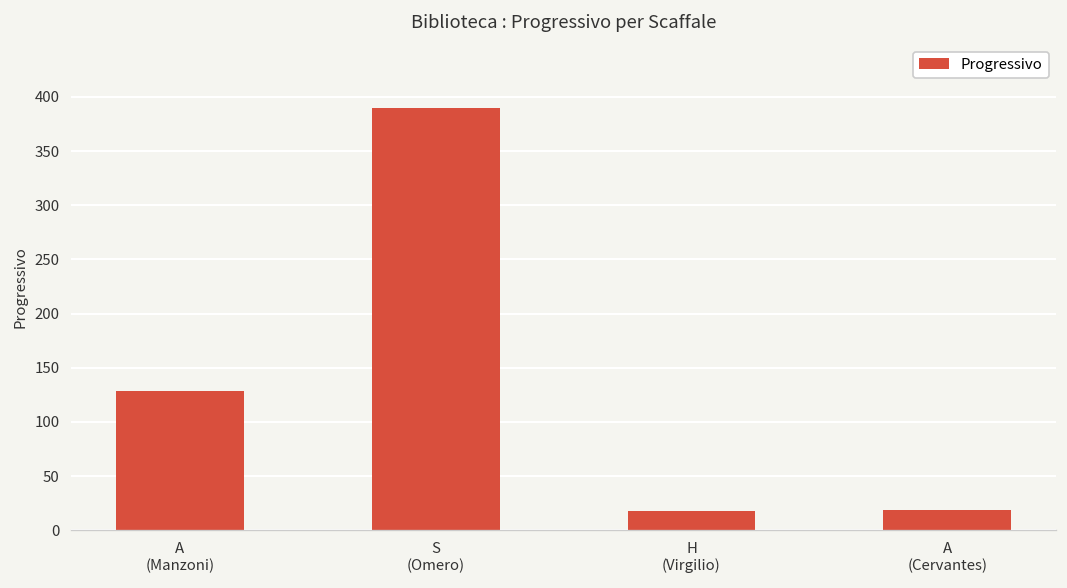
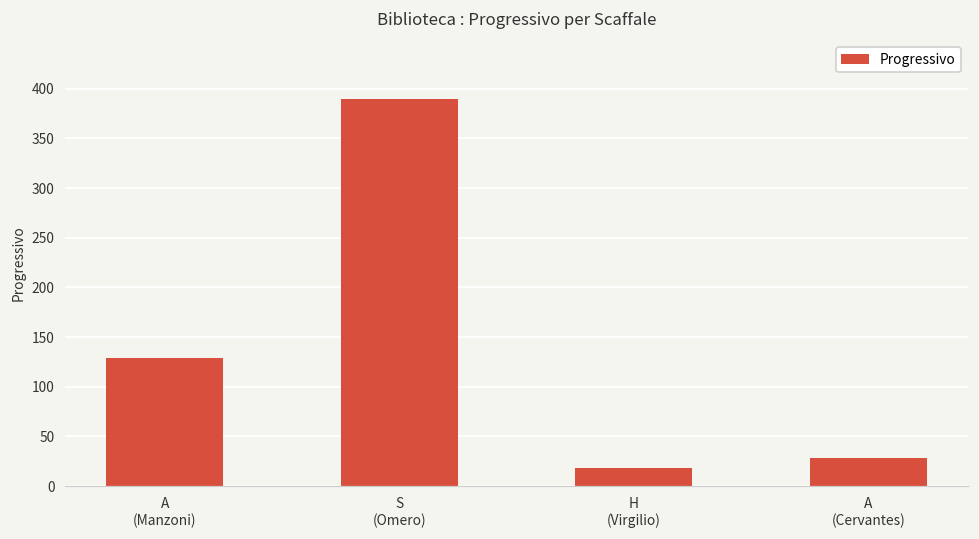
  {
    "A (Manzoni)": 130,
    "S (Omero)": 390,
    "H (Virgilio)": 20,
-   "A (Cervantes)": 20
+   "A (Cervantes)": 30
  }
